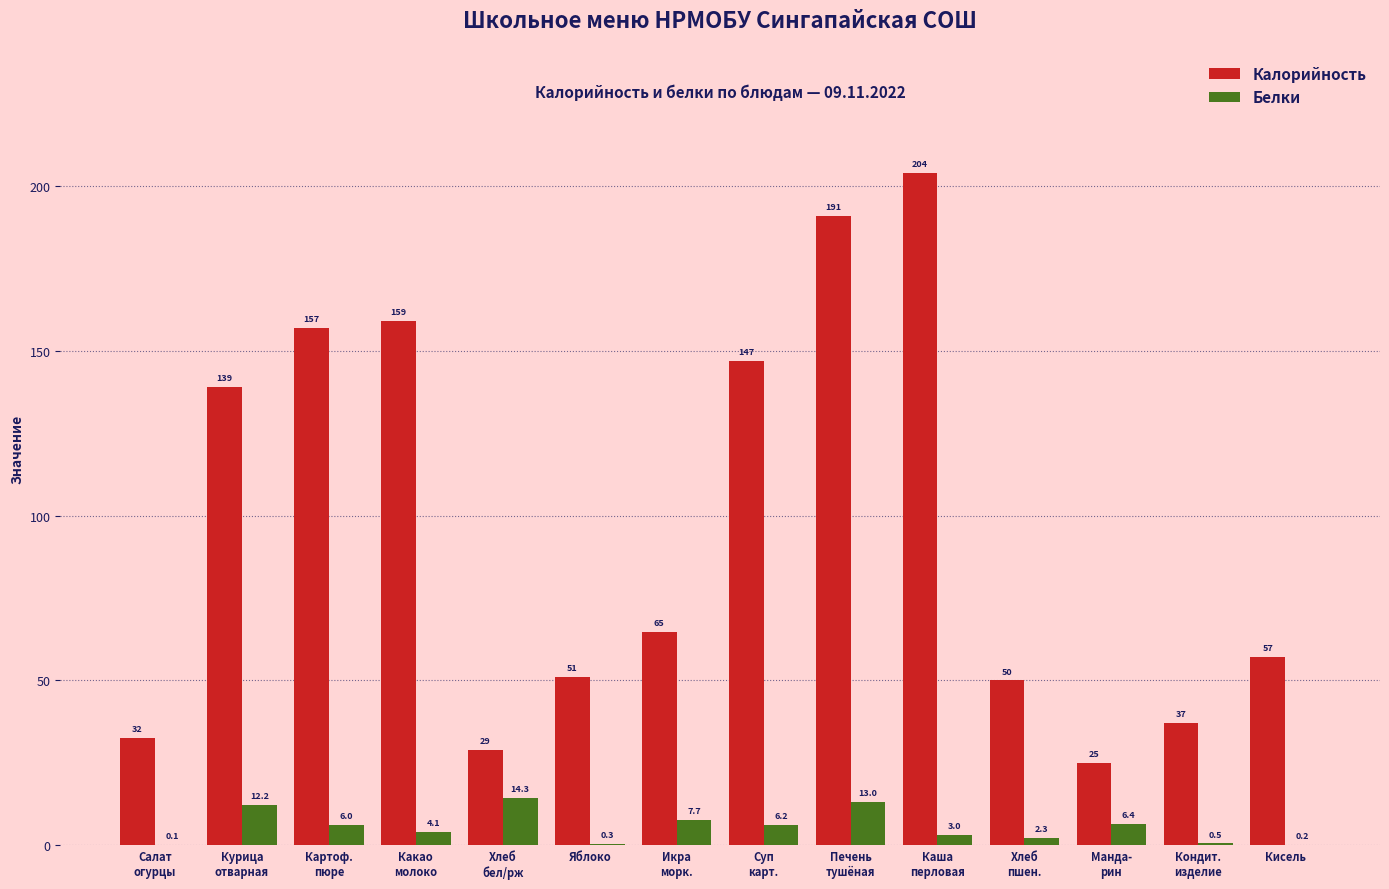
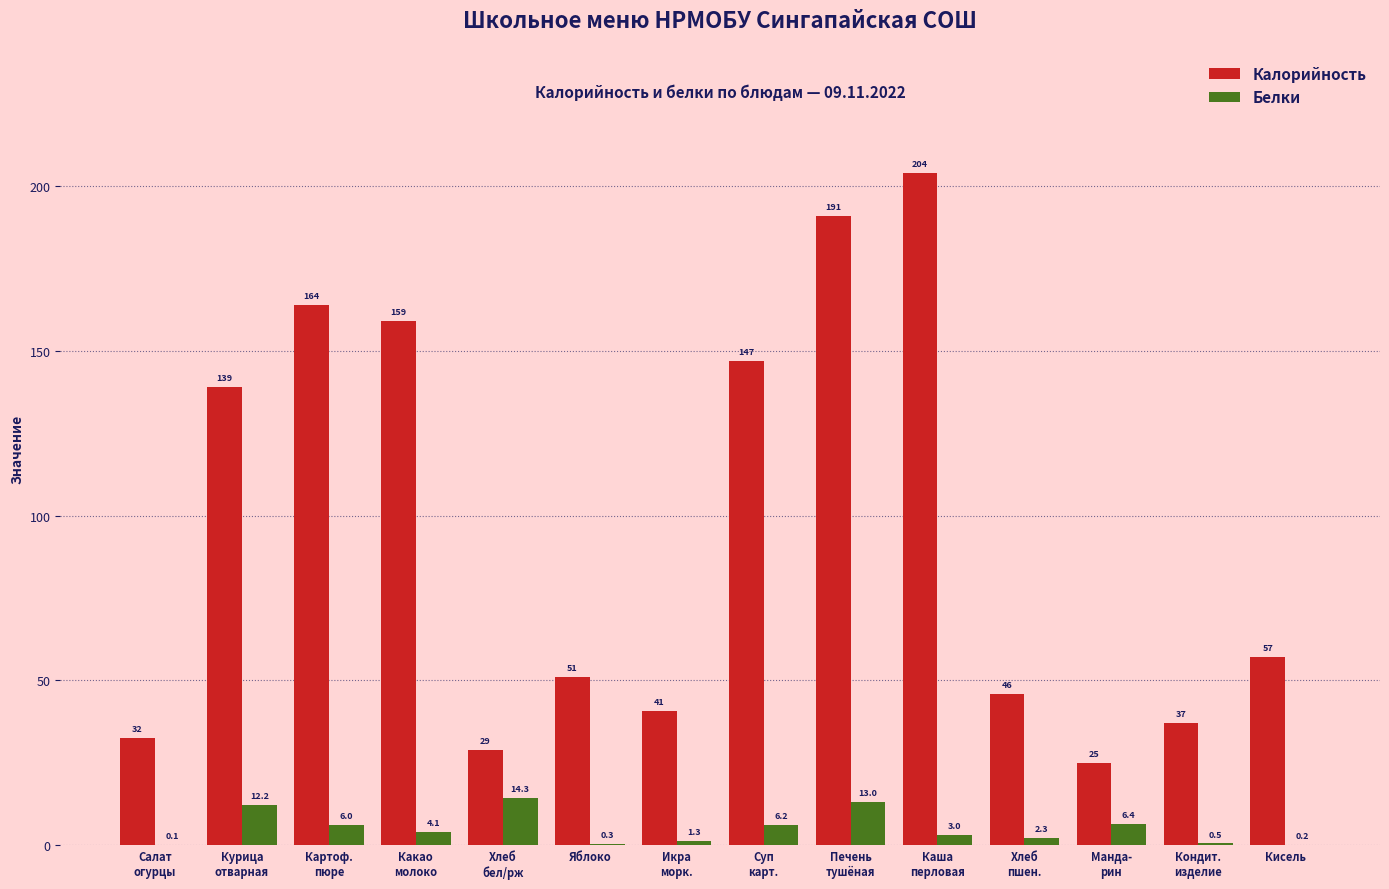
  {
    "Калорийность": {
      "Салат огурцы": 32,
      "Курица отварная": 139,
-     "Картоф. пюре": 157,
+     "Картоф. пюре": 164,
      "Какао молоко": 159,
      "Хлеб бел/рж": 29,
      "Яблоко": 51,
-     "Икра морк.": 65,
+     "Икра морк.": 41,
      "Суп карт.": 147,
      "Печень тушёная": 191,
      "Каша перловая": 204,
-     "Хлеб пшен.": 50,
+     "Хлеб пшен.": 46,
      "Манда- рин": 25,
      "Кондит. изделие": 37,
      "Кисель": 57
    },
    "Белки": {
      "Салат огурцы": 0.1,
      "Курица отварная": 12.2,
      "Картоф. пюре": 6.0,
      "Какао молоко": 4.1,
      "Хлеб бел/рж": 14.3,
      "Яблоко": 0.3,
-     "Икра морк.": 7.7,
+     "Икра морк.": 1.3,
      "Суп карт.": 6.2,
      "Печень тушёная": 13.0,
      "Каша перловая": 3.0,
      "Хлеб пшен.": 2.3,
      "Манда- рин": 6.4,
      "Кондит. изделие": 0.5,
      "Кисель": 0.2
    }
  }
